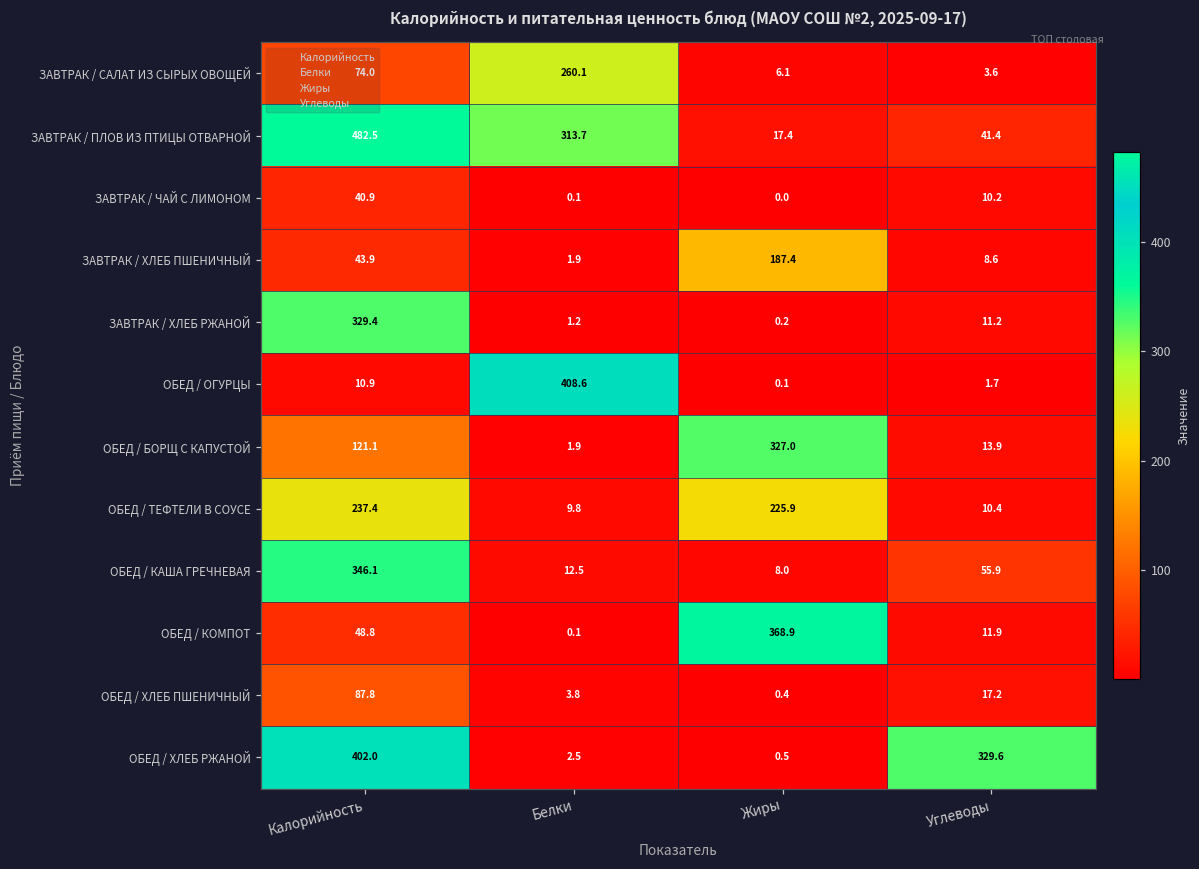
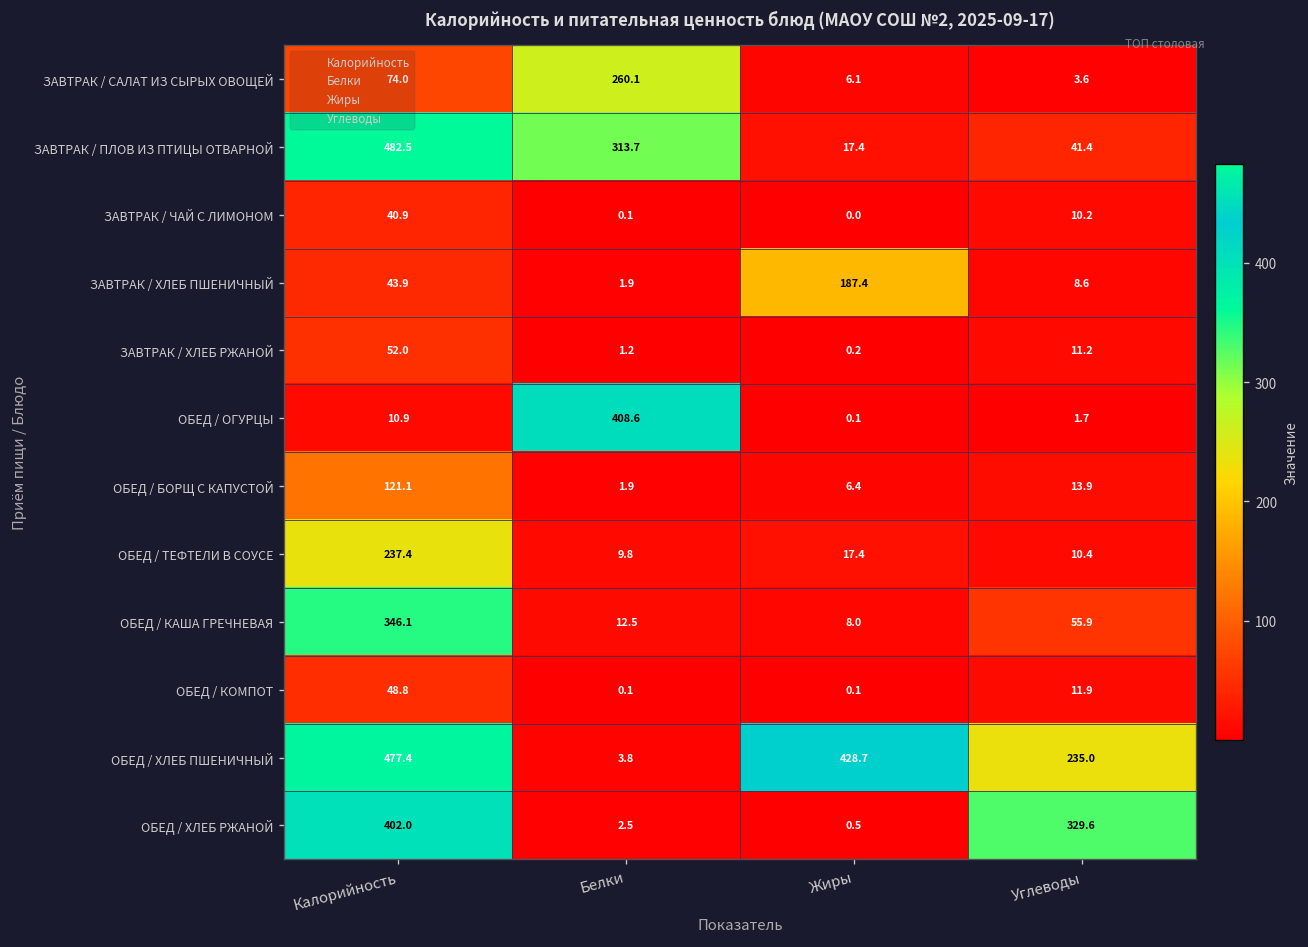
  {
    "ЗАВТРАК / САЛАТ ИЗ СЫРЫХ ОВОЩЕЙ": {
      "Белки": 260.1,
      "Жиры": 6.1,
      "Углеводы": 3.6
    },
    "ЗАВТРАК / ПЛОВ ИЗ ПТИЦЫ ОТВАРНОЙ": {
      "Калорийность": 482.5,
      "Белки": 313.7,
      "Жиры": 17.4,
      "Углеводы": 41.4
    },
    "ЗАВТРАК / ЧАЙ С ЛИМОНОМ": {
      "Калорийность": 40.9,
      "Белки": 0.1,
      "Жиры": 0.0,
      "Углеводы": 10.2
    },
    "ЗАВТРАК / ХЛЕБ ПШЕНИЧНЫЙ": {
      "Калорийность": 43.9,
      "Белки": 1.9,
      "Жиры": 187.4,
      "Углеводы": 8.6
    },
    "ЗАВТРАК / ХЛЕБ РЖАНОЙ": {
-     "Калорийность": 329.4,
+     "Калорийность": 52.0,
      "Белки": 1.2,
      "Жиры": 0.2,
      "Углеводы": 11.2
    },
    "ОБЕД / ОГУРЦЫ": {
      "Калорийность": 10.9,
      "Белки": 408.6,
      "Жиры": 0.1,
      "Углеводы": 1.7
    },
    "ОБЕД / БОРЩ С КАПУСТОЙ": {
      "Калорийность": 121.1,
      "Белки": 1.9,
-     "Жиры": 327.0,
+     "Жиры": 6.4,
      "Углеводы": 13.9
    },
    "ОБЕД / ТЕФТЕЛИ В СОУСЕ": {
      "Калорийность": 237.4,
      "Белки": 9.8,
-     "Жиры": 225.9,
+     "Жиры": 17.4,
      "Углеводы": 10.4
    },
    "ОБЕД / КАША ГРЕЧНЕВАЯ": {
      "Калорийность": 346.1,
      "Белки": 12.5,
      "Жиры": 8.0,
      "Углеводы": 55.9
    },
    "ОБЕД / КОМПОТ": {
      "Калорийность": 48.8,
      "Белки": 0.1,
-     "Жиры": 368.9,
+     "Жиры": 0.1,
      "Углеводы": 11.9
    },
    "ОБЕД / ХЛЕБ ПШЕНИЧНЫЙ": {
-     "Калорийность": 87.8,
+     "Калорийность": 477.4,
      "Белки": 3.8,
-     "Жиры": 0.4,
-     "Углеводы": 17.2
+     "Жиры": 428.7,
+     "Углеводы": 235.0
    },
    "ОБЕД / ХЛЕБ РЖАНОЙ": {
      "Калорийность": 402.0,
      "Белки": 2.5,
      "Жиры": 0.5,
      "Углеводы": 329.6
    }
  }
